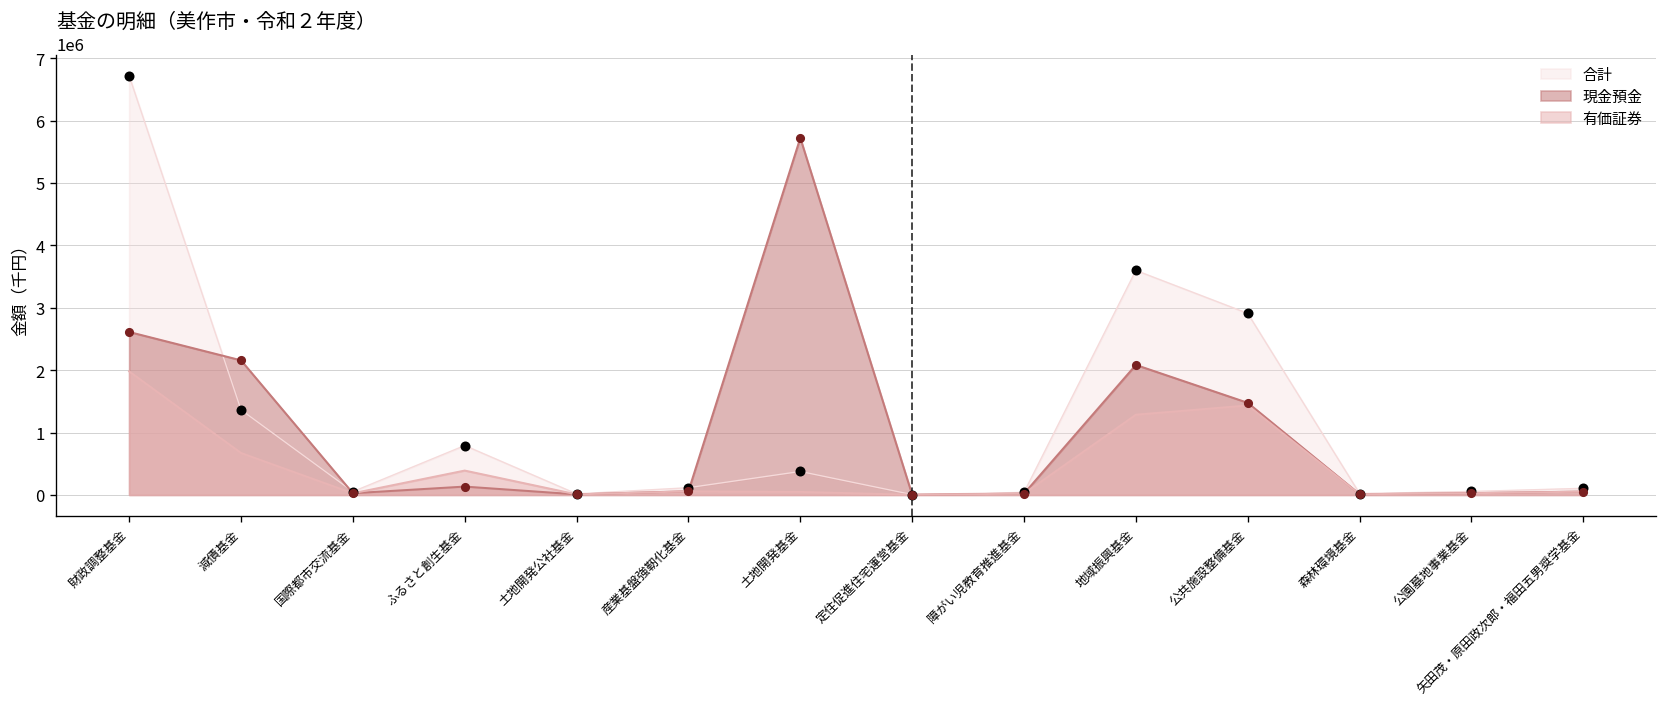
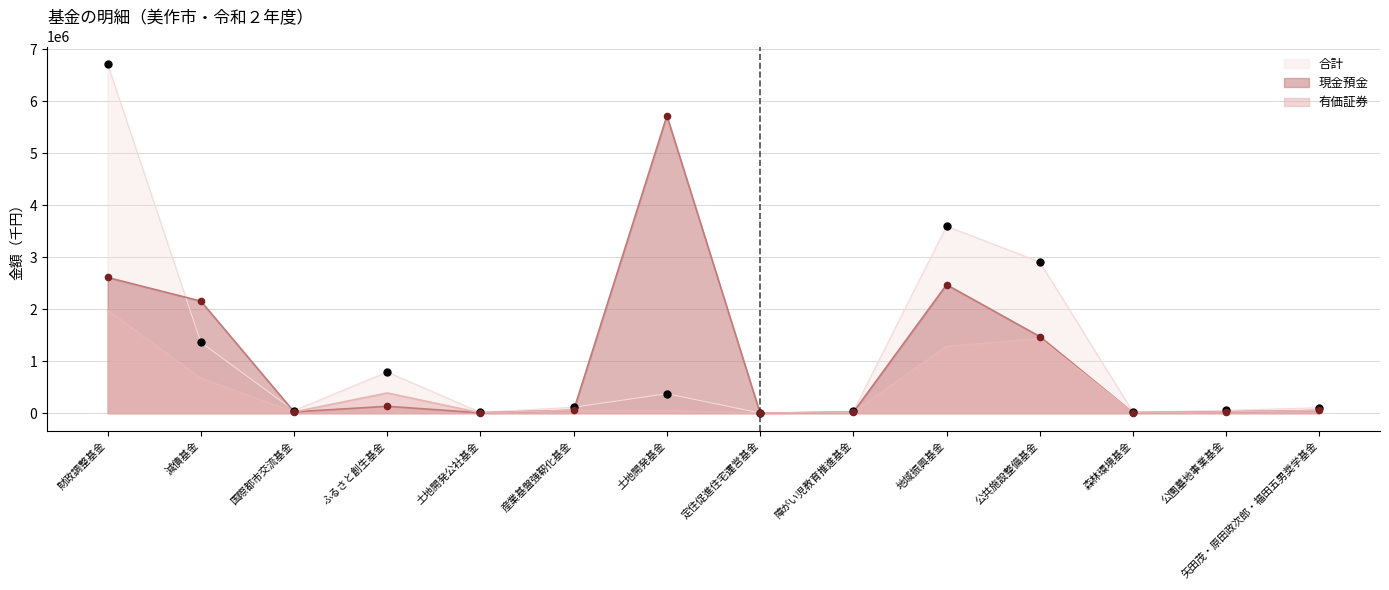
  {
    "現金預金": {
      "財政調整基金": 2600000,
      "減債基金": 2200000,
      "ふるさと創生基金": 100000,
      "土地開発基金": 5700000,
-     "地域振興基金": 2100000
+     "地域振興基金": 2500000
    }
  }
